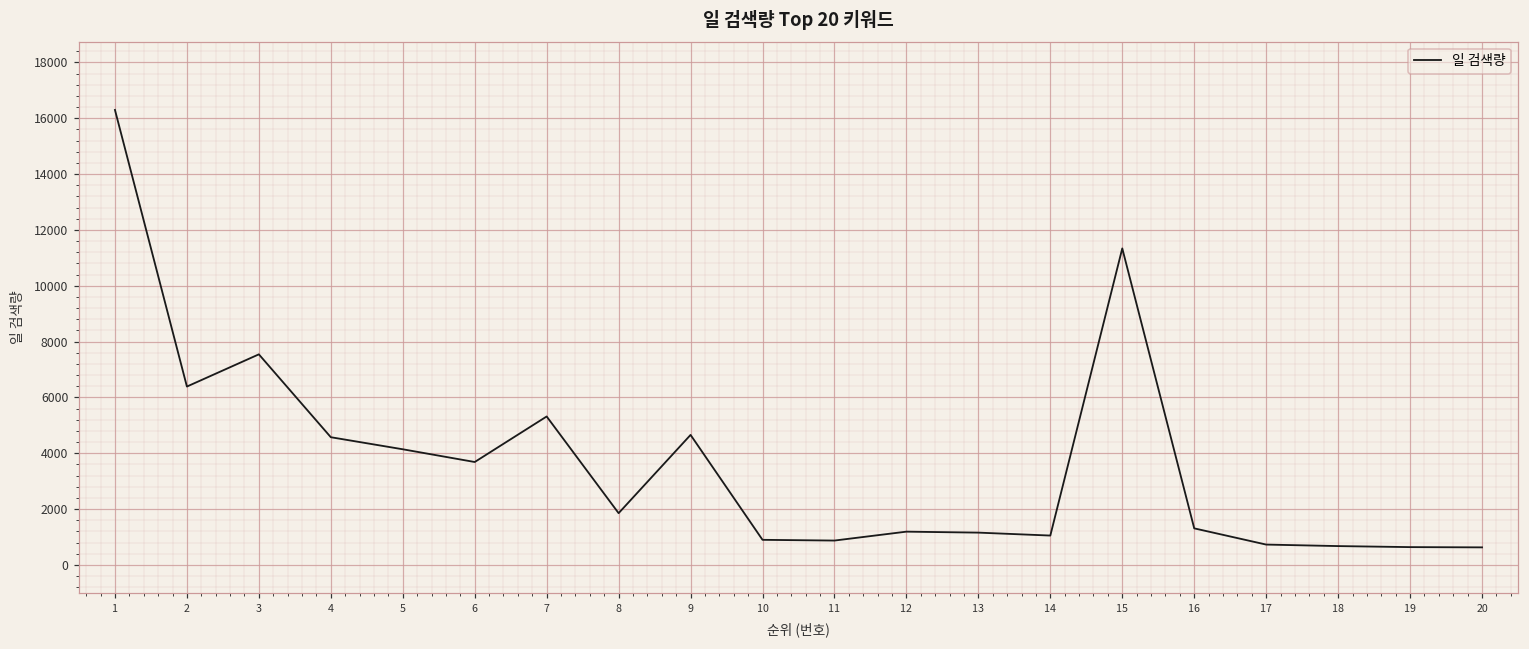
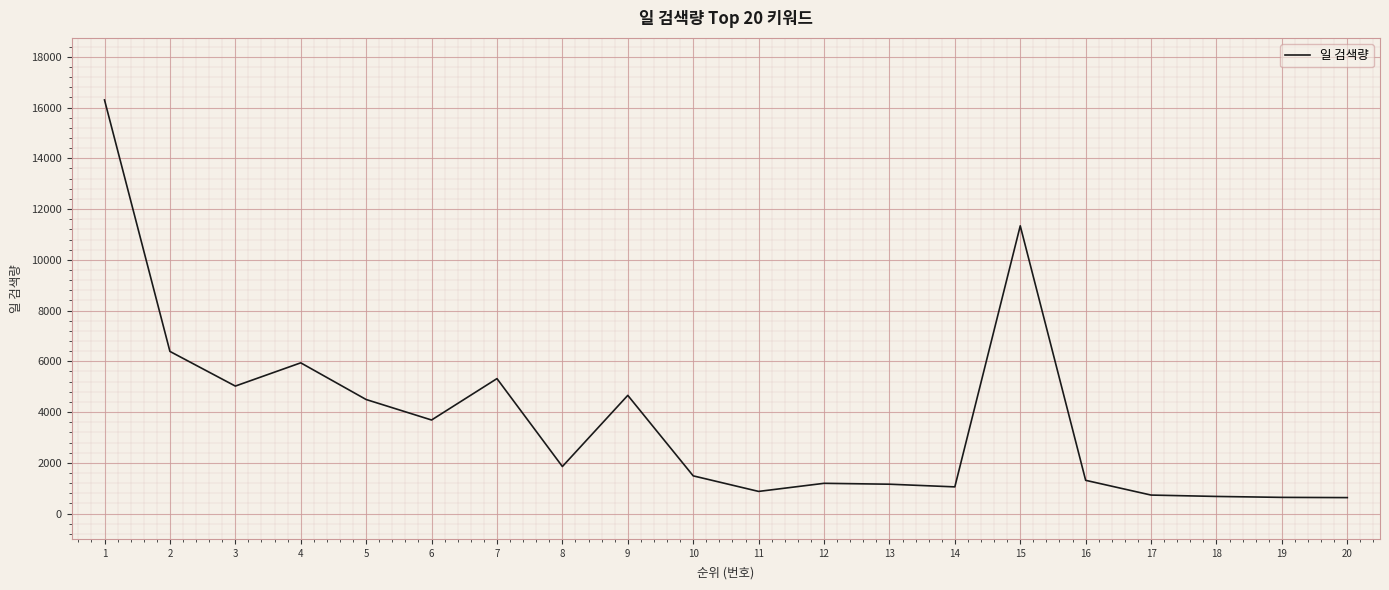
  {
    "1": 16300,
    "2": 6400,
-   "3": 7500,
-   "4": 4600,
-   "5": 4100,
+   "3": 5000,
+   "4": 5900,
+   "5": 4500,
    "6": 3700,
    "7": 5300,
    "8": 1900,
    "9": 4700,
-   "10": 900,
+   "10": 1500,
    "11": 900,
    "12": 1200,
    "13": 1200,
    "14": 1100,
    "15": 11300,
    "16": 1300,
    "17": 700,
    "18": 700,
    "19": 600,
    "20": 600
  }
